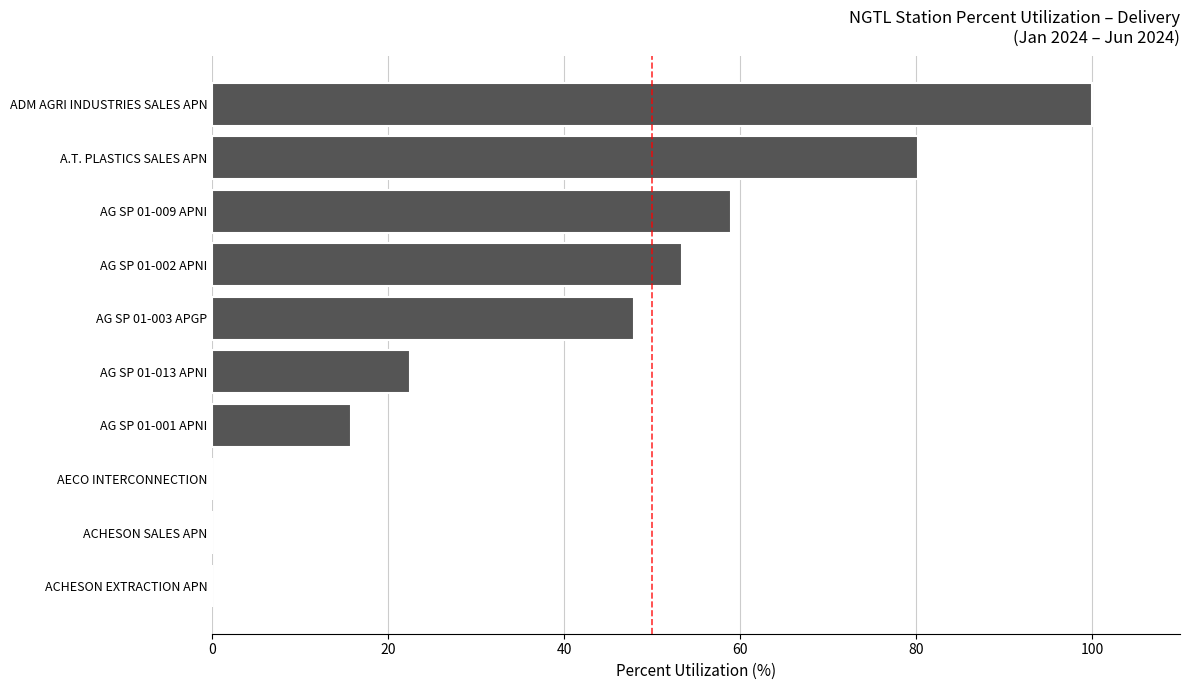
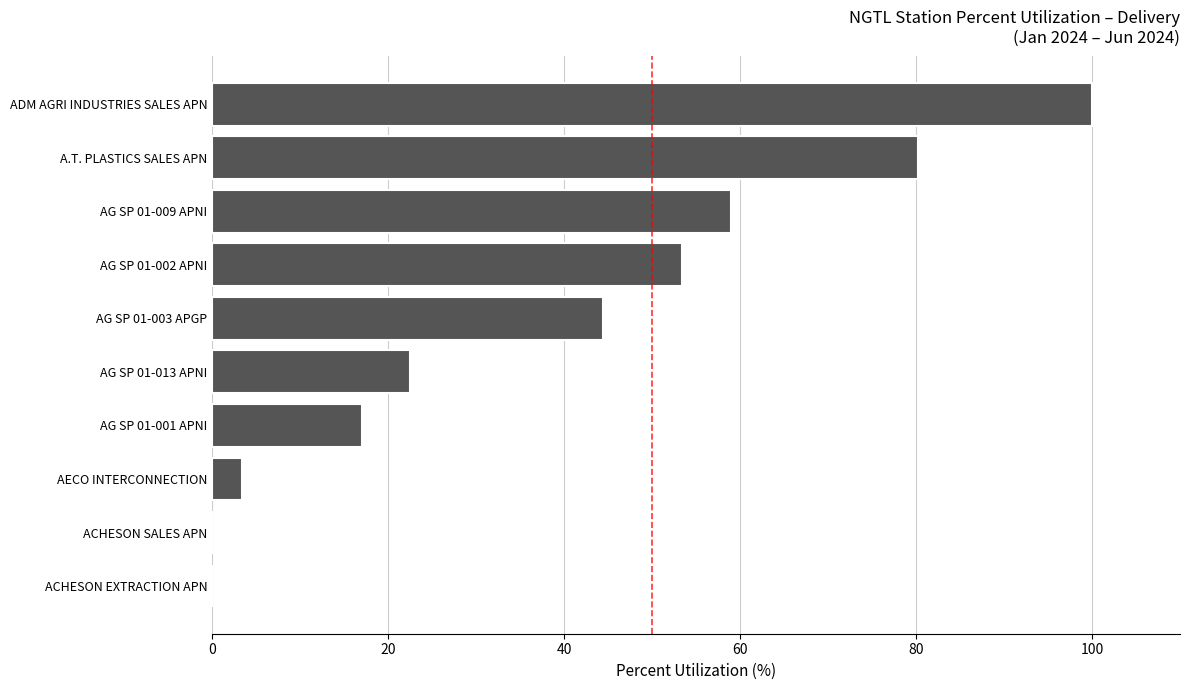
  {
    "ADM AGRI INDUSTRIES SALES APN": 100,
    "A.T. PLASTICS SALES APN": 80,
    "AG SP 01-009 APNI": 59,
    "AG SP 01-002 APNI": 53,
-   "AG SP 01-003 APGP": 48,
+   "AG SP 01-003 APGP": 44,
    "AG SP 01-013 APNI": 22,
-   "AG SP 01-001 APNI": 16,
-   "AECO INTERCONNECTION": 0,
+   "AG SP 01-001 APNI": 17,
+   "AECO INTERCONNECTION": 3,
    "ACHESON SALES APN": 0,
    "ACHESON EXTRACTION APN": 0
  }
